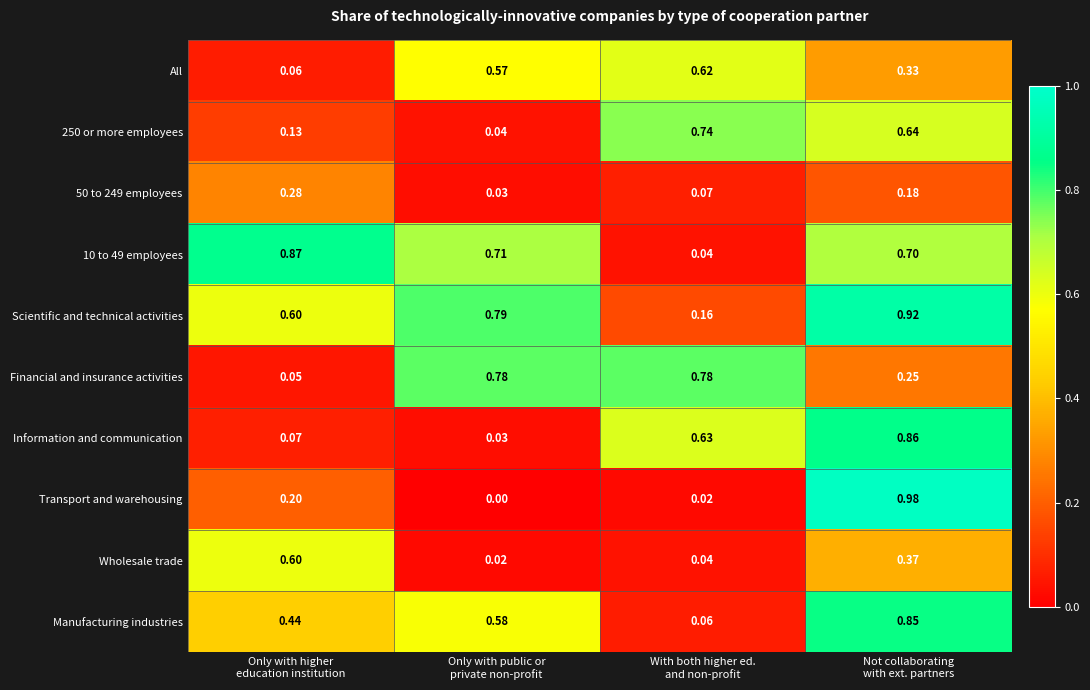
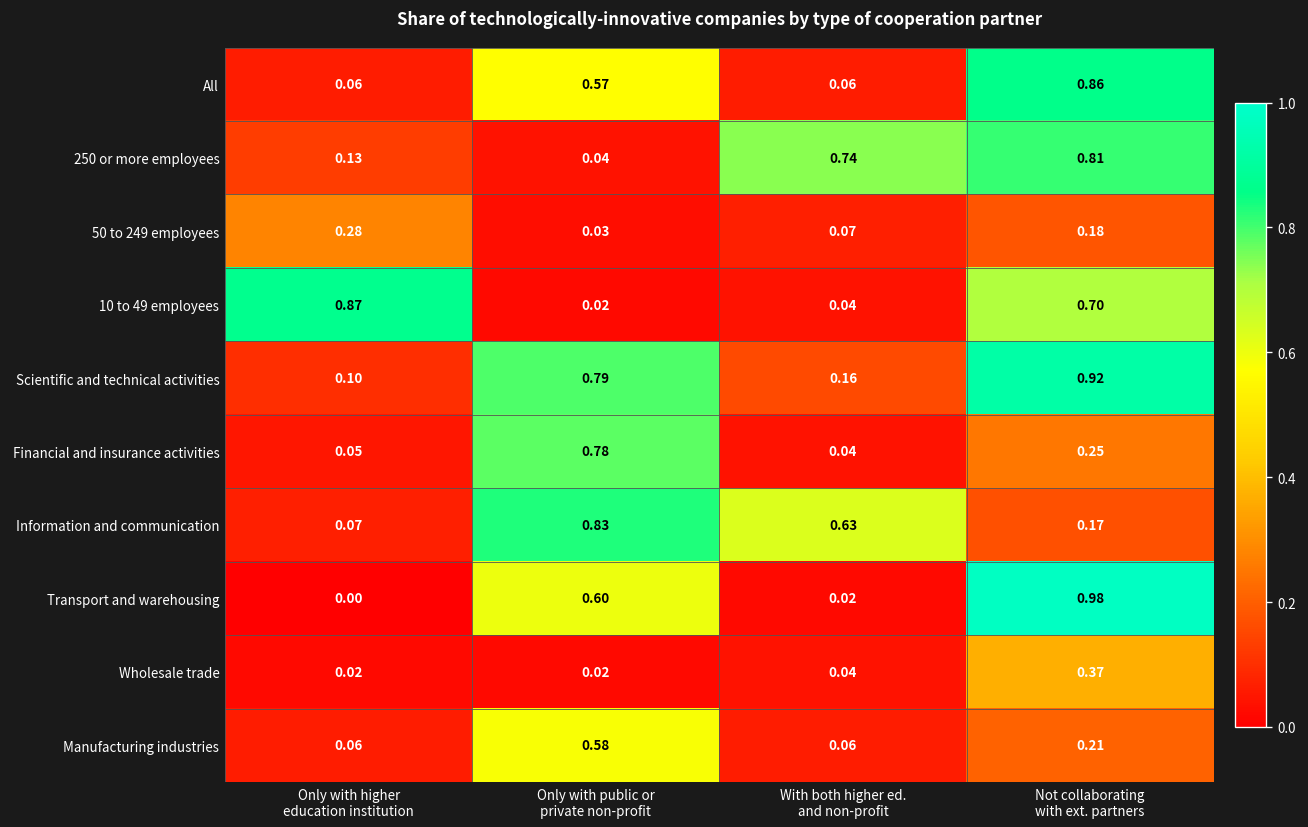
  {
    "All": {
      "Only with higher education institution": 0.06,
      "Only with public or private non-profit": 0.57,
-     "With both higher ed. and non-profit": 0.62,
-     "Not collaborating with ext. partners": 0.33
+     "With both higher ed. and non-profit": 0.06,
+     "Not collaborating with ext. partners": 0.86
    },
    "250 or more employees": {
      "Only with higher education institution": 0.13,
      "Only with public or private non-profit": 0.04,
      "With both higher ed. and non-profit": 0.74,
-     "Not collaborating with ext. partners": 0.64
+     "Not collaborating with ext. partners": 0.81
    },
    "50 to 249 employees": {
      "Only with higher education institution": 0.28,
      "Only with public or private non-profit": 0.03,
      "With both higher ed. and non-profit": 0.07,
      "Not collaborating with ext. partners": 0.18
    },
    "10 to 49 employees": {
      "Only with higher education institution": 0.87,
-     "Only with public or private non-profit": 0.71,
+     "Only with public or private non-profit": 0.02,
      "With both higher ed. and non-profit": 0.04,
      "Not collaborating with ext. partners": 0.70
    },
    "Scientific and technical activities": {
-     "Only with higher education institution": 0.60,
+     "Only with higher education institution": 0.10,
      "Only with public or private non-profit": 0.79,
      "With both higher ed. and non-profit": 0.16,
      "Not collaborating with ext. partners": 0.92
    },
    "Financial and insurance activities": {
      "Only with higher education institution": 0.05,
      "Only with public or private non-profit": 0.78,
-     "With both higher ed. and non-profit": 0.78,
+     "With both higher ed. and non-profit": 0.04,
      "Not collaborating with ext. partners": 0.25
    },
    "Information and communication": {
      "Only with higher education institution": 0.07,
-     "Only with public or private non-profit": 0.03,
+     "Only with public or private non-profit": 0.83,
      "With both higher ed. and non-profit": 0.63,
-     "Not collaborating with ext. partners": 0.86
+     "Not collaborating with ext. partners": 0.17
    },
    "Transport and warehousing": {
-     "Only with higher education institution": 0.20,
-     "Only with public or private non-profit": 0.00,
+     "Only with higher education institution": 0.00,
+     "Only with public or private non-profit": 0.60,
      "With both higher ed. and non-profit": 0.02,
      "Not collaborating with ext. partners": 0.98
    },
    "Wholesale trade": {
-     "Only with higher education institution": 0.60,
+     "Only with higher education institution": 0.02,
      "Only with public or private non-profit": 0.02,
      "With both higher ed. and non-profit": 0.04,
      "Not collaborating with ext. partners": 0.37
    },
    "Manufacturing industries": {
-     "Only with higher education institution": 0.44,
+     "Only with higher education institution": 0.06,
      "Only with public or private non-profit": 0.58,
      "With both higher ed. and non-profit": 0.06,
-     "Not collaborating with ext. partners": 0.85
+     "Not collaborating with ext. partners": 0.21
    }
  }
